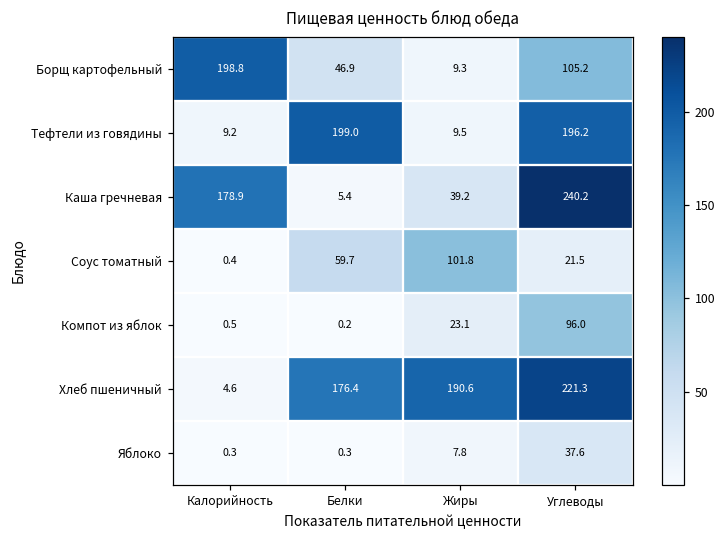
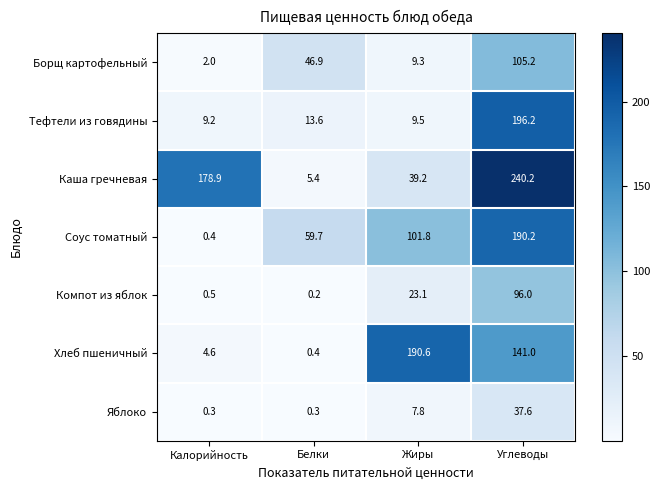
  {
    "Борщ картофельный": {
-     "Калорийность": 198.8,
+     "Калорийность": 2.0,
      "Белки": 46.9,
      "Жиры": 9.3,
      "Углеводы": 105.2
    },
    "Тефтели из говядины": {
      "Калорийность": 9.2,
-     "Белки": 199.0,
+     "Белки": 13.6,
      "Жиры": 9.5,
      "Углеводы": 196.2
    },
    "Каша гречневая": {
      "Калорийность": 178.9,
      "Белки": 5.4,
      "Жиры": 39.2,
      "Углеводы": 240.2
    },
    "Соус томатный": {
      "Калорийность": 0.4,
      "Белки": 59.7,
      "Жиры": 101.8,
-     "Углеводы": 21.5
+     "Углеводы": 190.2
    },
    "Компот из яблок": {
      "Калорийность": 0.5,
      "Белки": 0.2,
      "Жиры": 23.1,
      "Углеводы": 96.0
    },
    "Хлеб пшеничный": {
      "Калорийность": 4.6,
-     "Белки": 176.4,
+     "Белки": 0.4,
      "Жиры": 190.6,
-     "Углеводы": 221.3
+     "Углеводы": 141.0
    },
    "Яблоко": {
      "Калорийность": 0.3,
      "Белки": 0.3,
      "Жиры": 7.8,
      "Углеводы": 37.6
    }
  }
